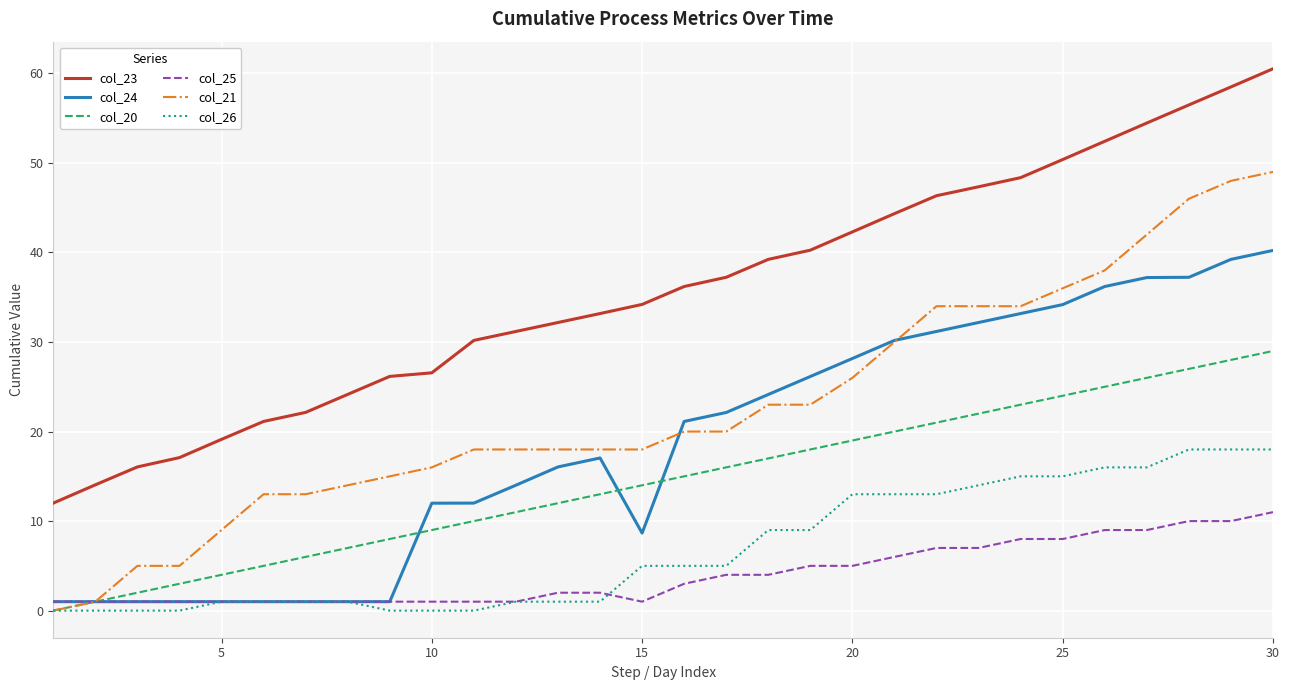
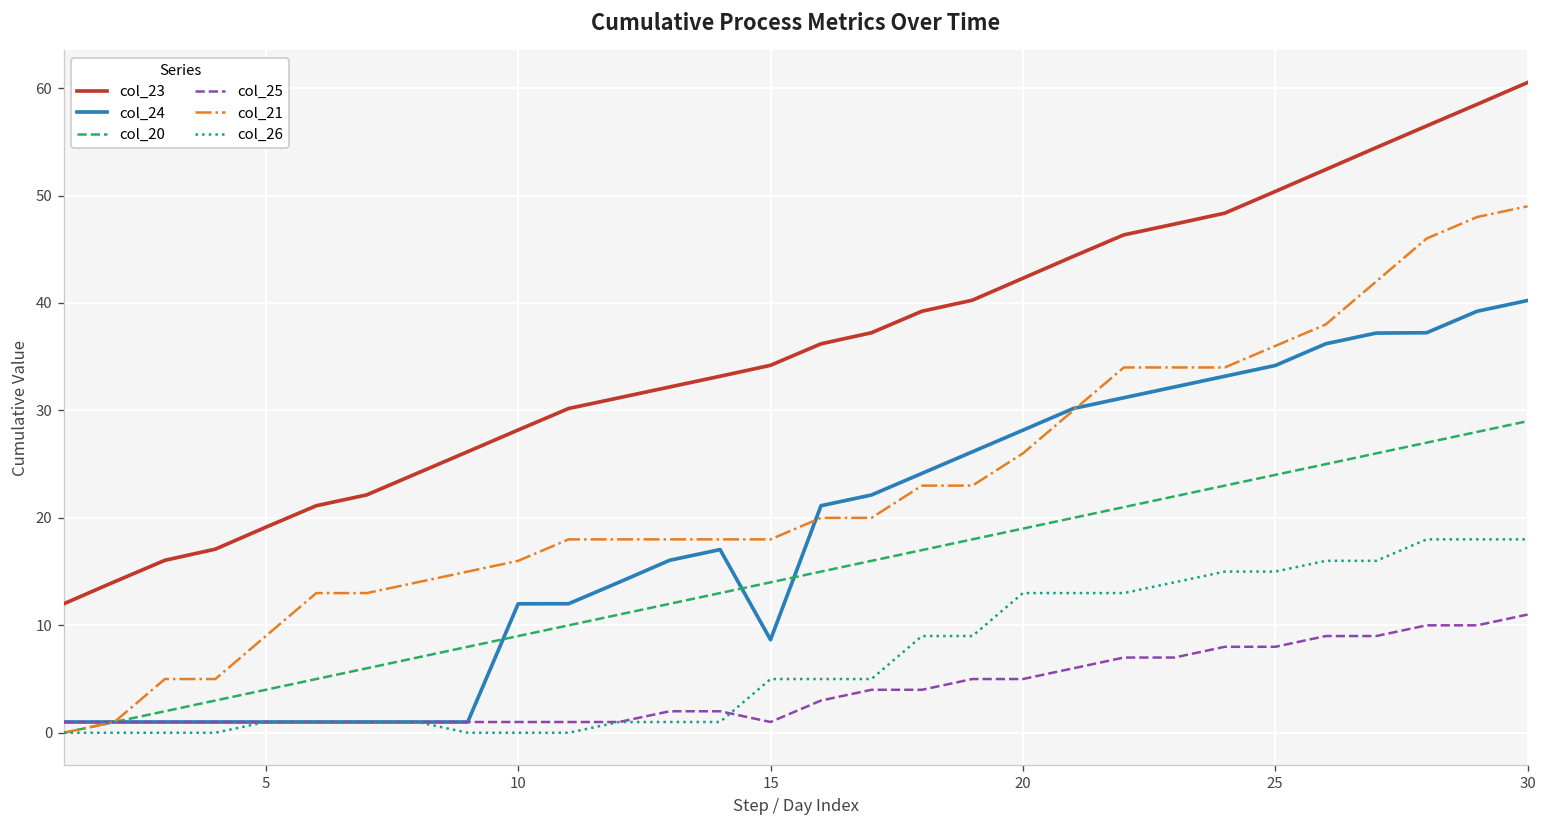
  {
    "col_23": {
      "5": 19,
-     "10": 27,
+     "10": 28,
      "15": 34,
      "20": 42,
      "25": 50,
      "30": 61
    },
    "col_24": {
      "10": 12,
      "15": 9,
      "20": 28,
      "25": 34,
      "30": 40
    },
    "col_25": {
      "10": 1,
      "15": 1,
      "20": 5,
      "25": 8,
      "30": 11
    },
    "col_21": {
      "5": 9,
      "10": 16,
      "15": 18,
      "20": 26,
      "25": 36,
      "30": 49
    }
  }
